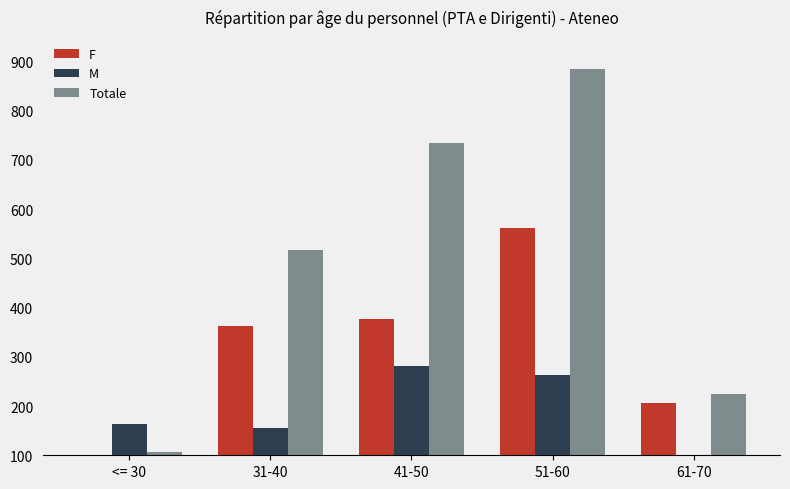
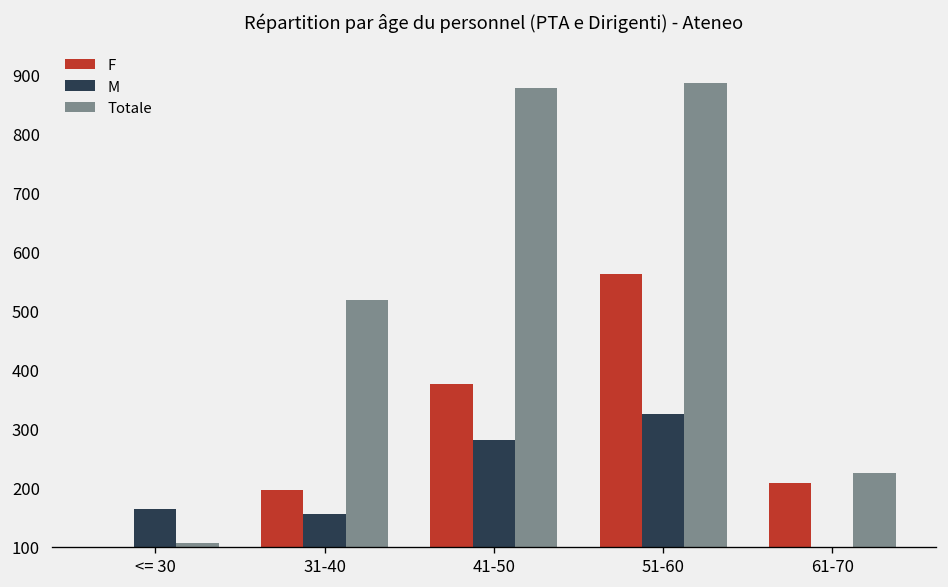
  {
    "F": {
-     "31-40": 360,
+     "31-40": 200,
      "41-50": 380,
      "51-60": 560,
      "61-70": 210
    },
    "M": {
      "<= 30": 160,
      "31-40": 160,
      "41-50": 280,
-     "51-60": 260,
+     "51-60": 320,
      "61-70": 100
    },
    "Totale": {
      "<= 30": 110,
      "31-40": 520,
-     "41-50": 730,
+     "41-50": 880,
      "51-60": 890,
      "61-70": 230
    }
  }
